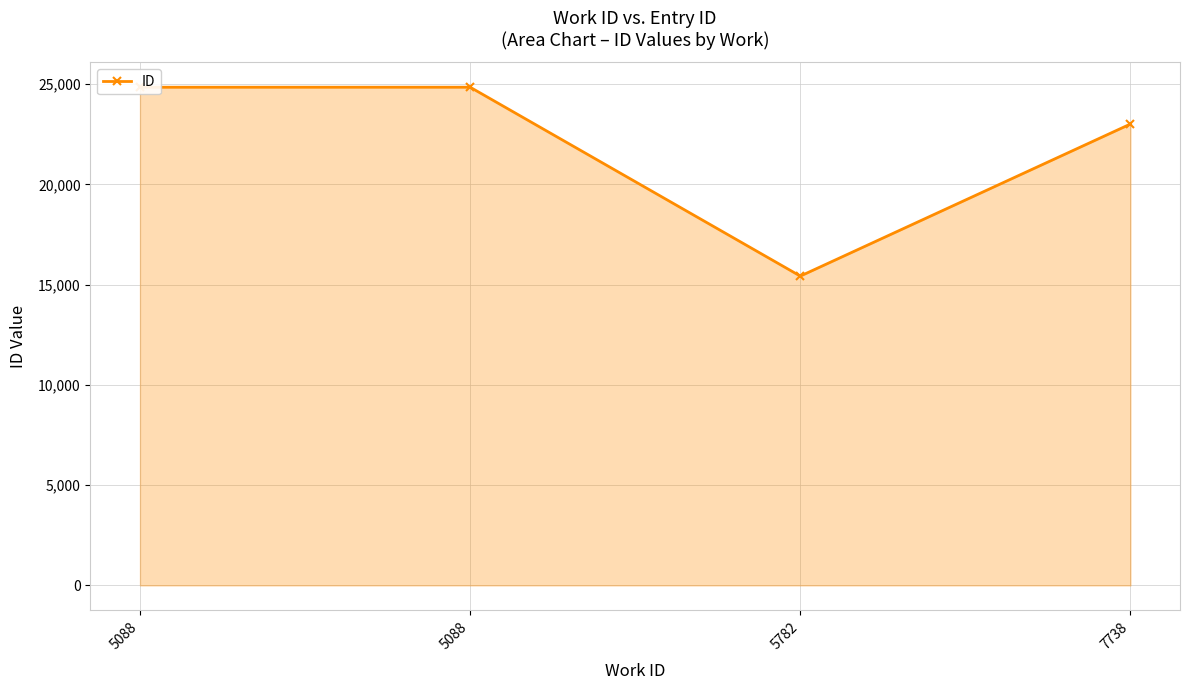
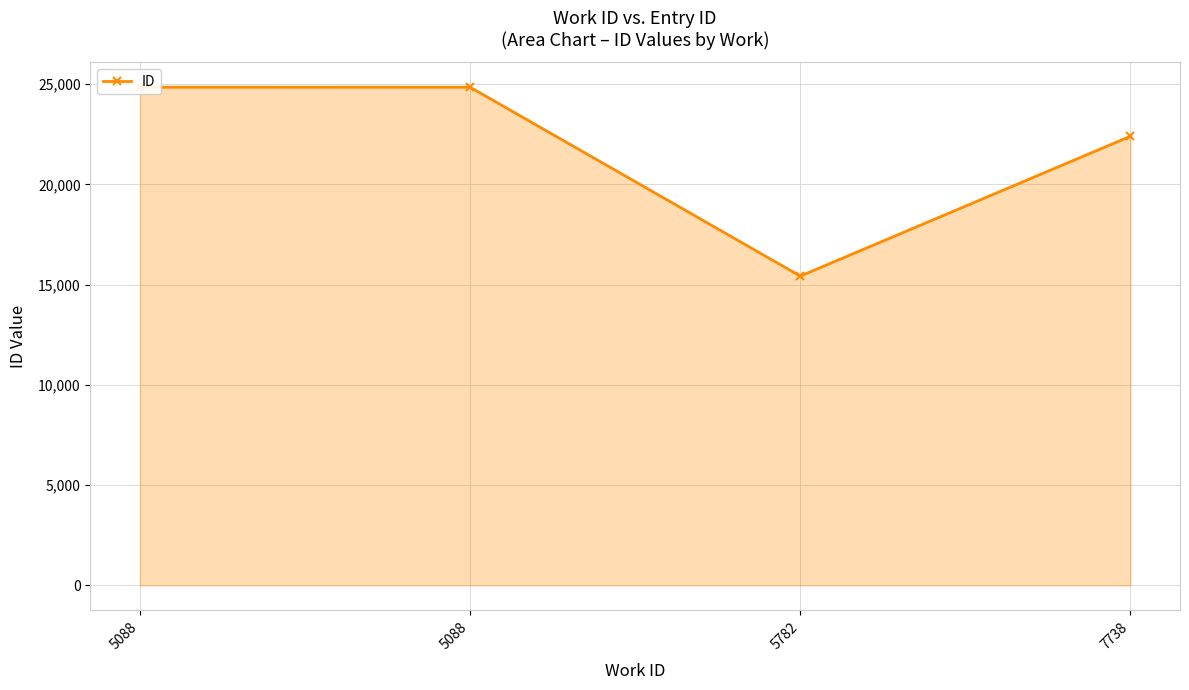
  {
    "5782": "15,400",
-   "7738": "23,000"
+   "7738": "22,400"
  }
